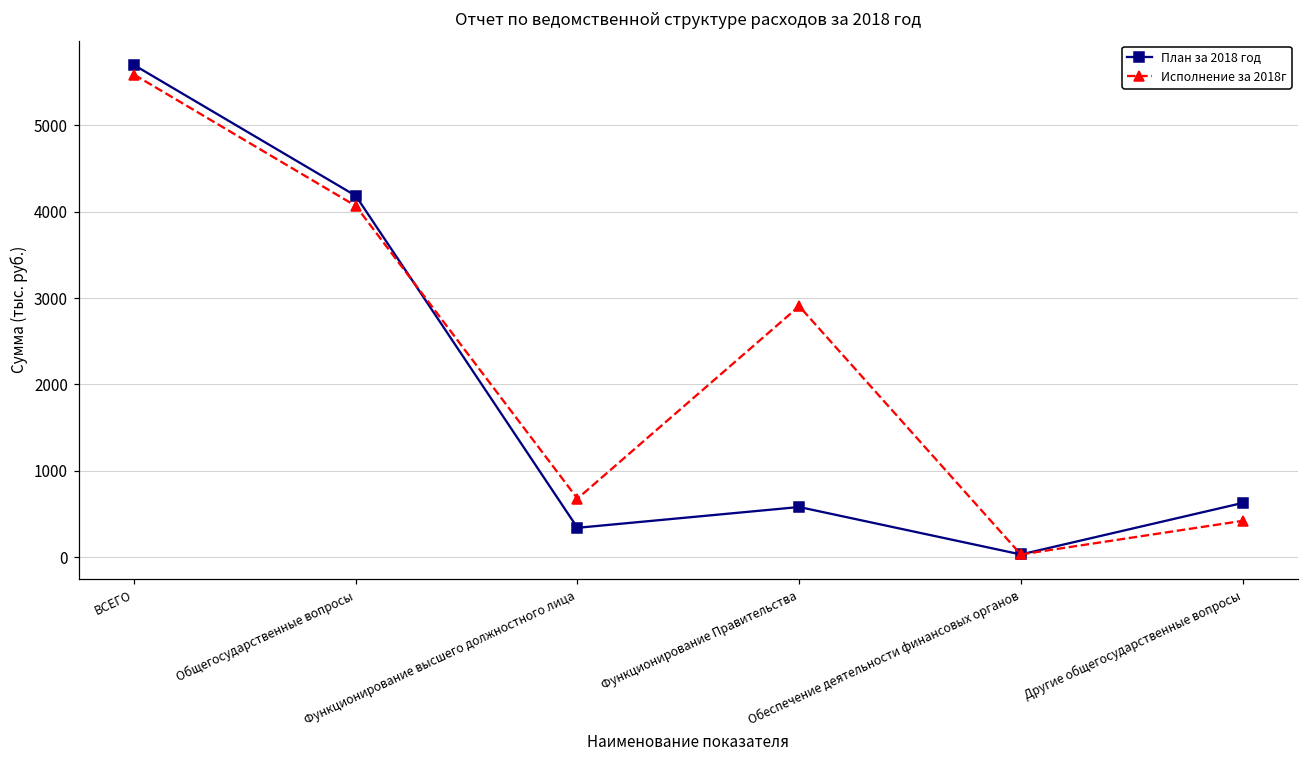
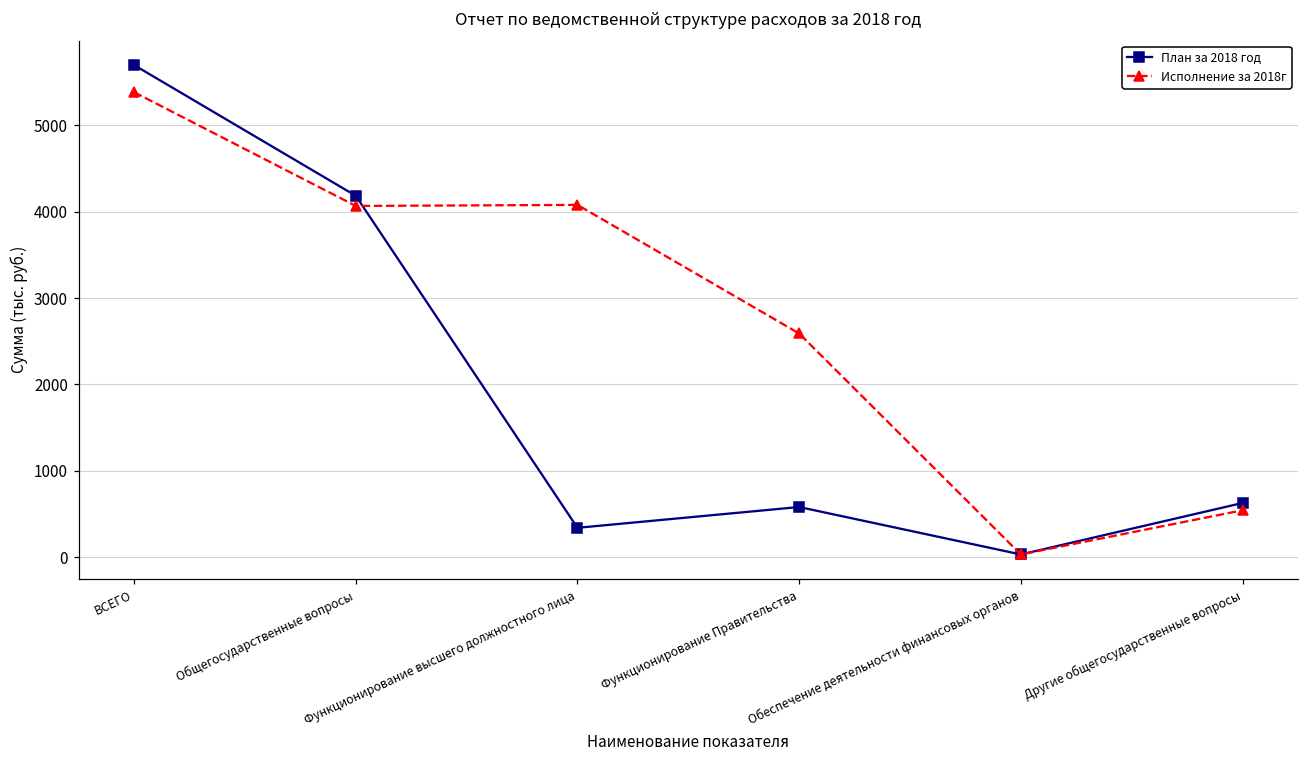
  {
    "План за 2018 год": {
      "ВСЕГО": 5700,
      "Общегосударственные вопросы": 4200,
      "Функционирование высшего должностного лица": 300,
      "Функционирование Правительства": 600,
      "Другие общегосударственные вопросы": 600
    },
    "Исполнение за 2018г": {
-     "ВСЕГО": 5600,
+     "ВСЕГО": 5400,
      "Общегосударственные вопросы": 4100,
-     "Функционирование высшего должностного лица": 700,
-     "Функционирование Правительства": 2900,
-     "Другие общегосударственные вопросы": 400
+     "Функционирование высшего должностного лица": 4100,
+     "Функционирование Правительства": 2600,
+     "Другие общегосударственные вопросы": 500
    }
  }
